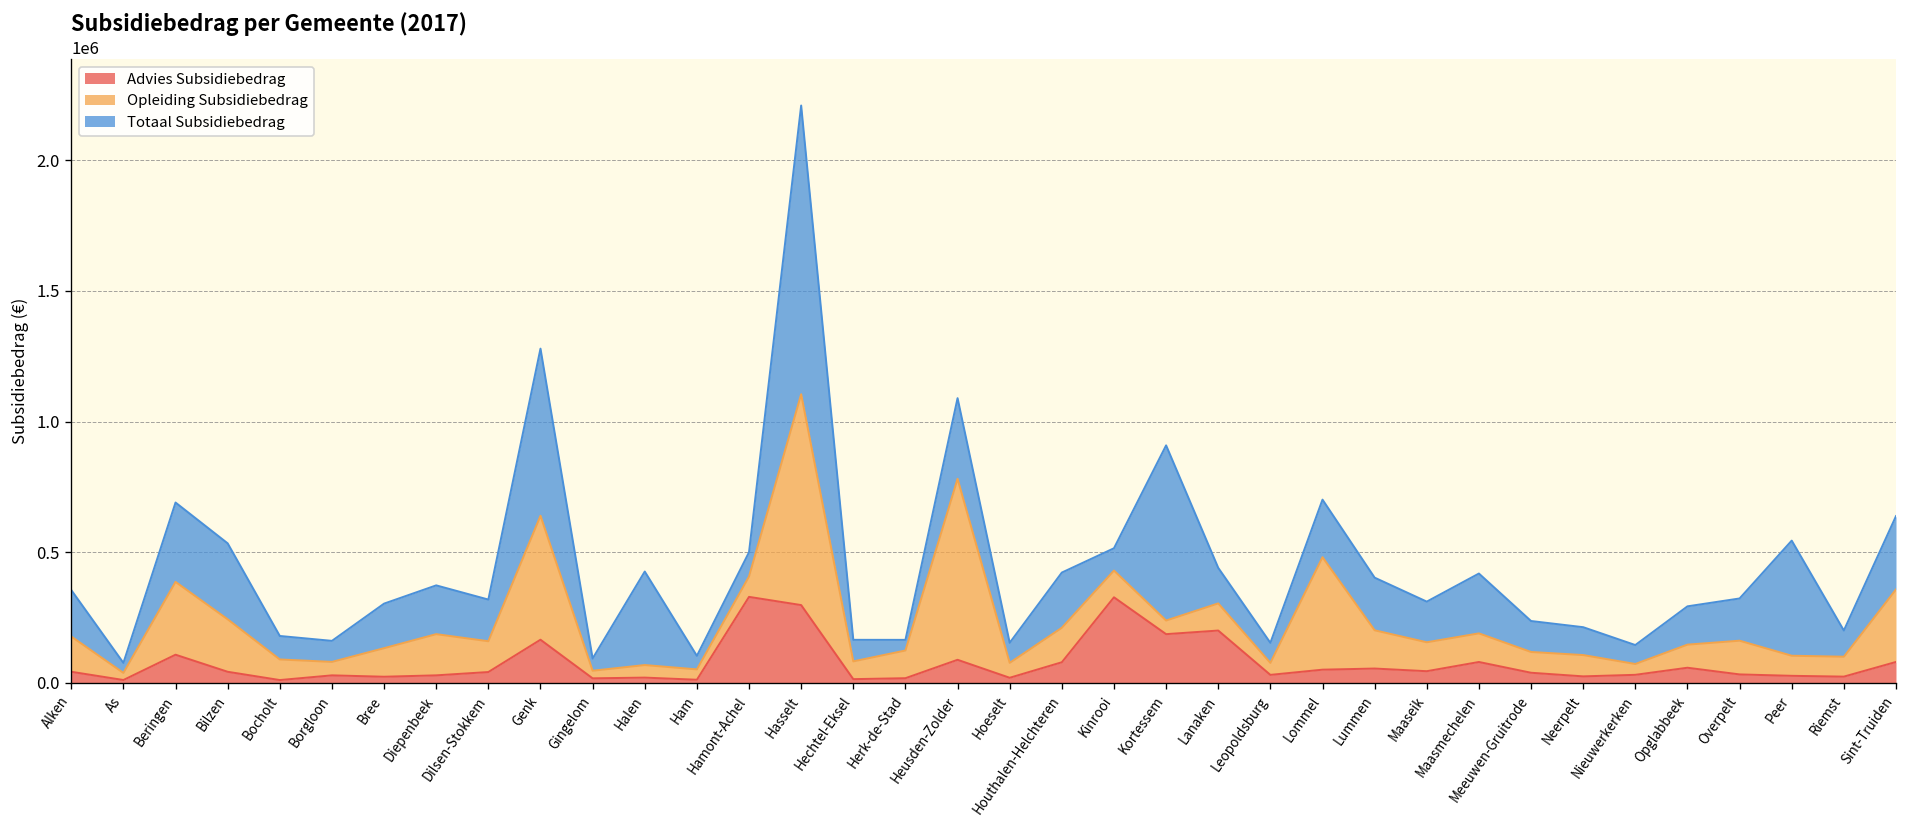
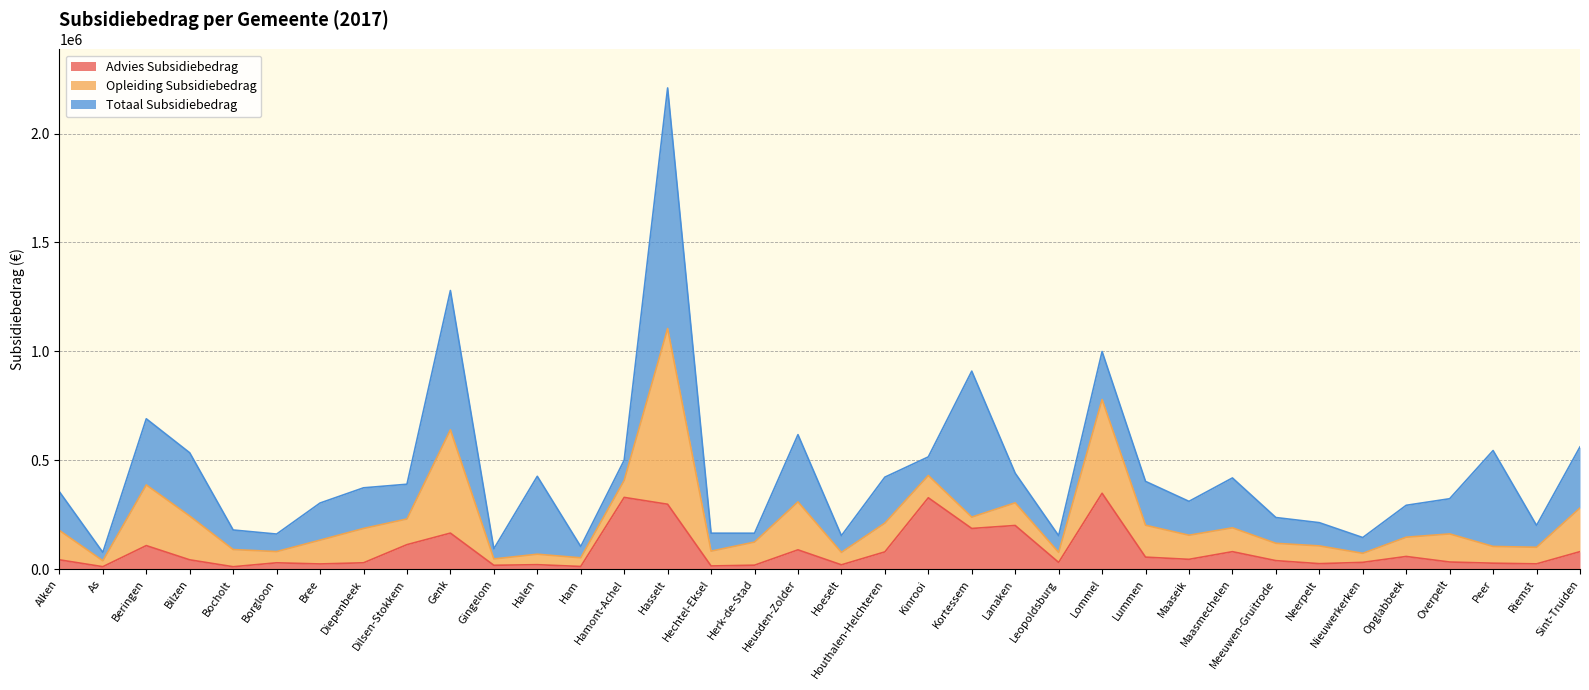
  {
    "Advies Subsidiebedrag": {
      "Alken": 40000,
      "As": 10000,
      "Beringen": 110000,
      "Bilzen": 40000,
      "Bocholt": 10000,
      "Borgloon": 30000,
      "Bree": 20000,
      "Diepenbeek": 30000,
-     "Dilsen-Stokkem": 40000,
+     "Dilsen-Stokkem": 110000,
      "Genk": 170000,
      "Gingelom": 20000,
      "Halen": 20000,
      "Ham": 10000,
      "Hamont-Achel": 330000,
      "Hasselt": 300000,
      "Hechtel-Eksel": 10000,
      "Herk-de-Stad": 20000,
      "Heusden-Zolder": 90000,
      "Hoeselt": 20000,
      "Houthalen-Helchteren": 80000,
      "Kinrooi": 330000,
      "Kortessem": 190000,
      "Lanaken": 200000,
      "Leopoldsburg": 30000,
-     "Lommel": 50000,
+     "Lommel": 350000,
      "Lummen": 60000,
      "Maaseik": 40000,
      "Maasmechelen": 80000,
      "Meeuwen-Gruitrode": 40000,
      "Neerpelt": 30000,
      "Nieuwerkerken": 30000,
      "Opglabbeek": 60000,
      "Overpelt": 30000,
      "Peer": 30000,
      "Riemst": 20000,
      "Sint-Truiden": 80000
    },
    "Opleiding Subsidiebedrag": {
      "Alken": 140000,
      "As": 30000,
      "Beringen": 280000,
      "Bilzen": 200000,
      "Bocholt": 80000,
      "Borgloon": 50000,
      "Bree": 110000,
      "Diepenbeek": 160000,
      "Dilsen-Stokkem": 120000,
      "Genk": 470000,
      "Gingelom": 30000,
      "Halen": 50000,
      "Ham": 40000,
      "Hamont-Achel": 80000,
      "Hasselt": 810000,
      "Hechtel-Eksel": 70000,
      "Herk-de-Stad": 110000,
-     "Heusden-Zolder": 690000,
+     "Heusden-Zolder": 220000,
      "Hoeselt": 60000,
      "Houthalen-Helchteren": 130000,
      "Kinrooi": 100000,
      "Kortessem": 50000,
      "Lanaken": 100000,
      "Leopoldsburg": 50000,
      "Lommel": 430000,
      "Lummen": 150000,
      "Maaseik": 110000,
      "Maasmechelen": 110000,
      "Meeuwen-Gruitrode": 80000,
      "Neerpelt": 80000,
      "Nieuwerkerken": 40000,
      "Opglabbeek": 90000,
      "Overpelt": 130000,
      "Peer": 80000,
      "Riemst": 80000,
-     "Sint-Truiden": 280000
+     "Sint-Truiden": 200000
    },
    "Totaal Subsidiebedrag": {
      "Alken": 180000,
      "As": 40000,
      "Beringen": 300000,
      "Bilzen": 290000,
      "Bocholt": 90000,
      "Borgloon": 80000,
      "Bree": 170000,
      "Diepenbeek": 190000,
      "Dilsen-Stokkem": 160000,
      "Genk": 640000,
      "Gingelom": 50000,
      "Halen": 360000,
      "Ham": 50000,
      "Hamont-Achel": 90000,
      "Hasselt": 1100000,
      "Hechtel-Eksel": 80000,
      "Herk-de-Stad": 40000,
      "Heusden-Zolder": 310000,
      "Hoeselt": 80000,
      "Houthalen-Helchteren": 210000,
      "Kinrooi": 90000,
      "Kortessem": 670000,
      "Lanaken": 140000,
      "Leopoldsburg": 80000,
      "Lommel": 220000,
      "Lummen": 200000,
      "Maaseik": 160000,
      "Maasmechelen": 230000,
      "Meeuwen-Gruitrode": 120000,
      "Neerpelt": 110000,
      "Nieuwerkerken": 70000,
      "Opglabbeek": 150000,
      "Overpelt": 160000,
      "Peer": 440000,
      "Riemst": 100000,
      "Sint-Truiden": 280000
    }
  }
